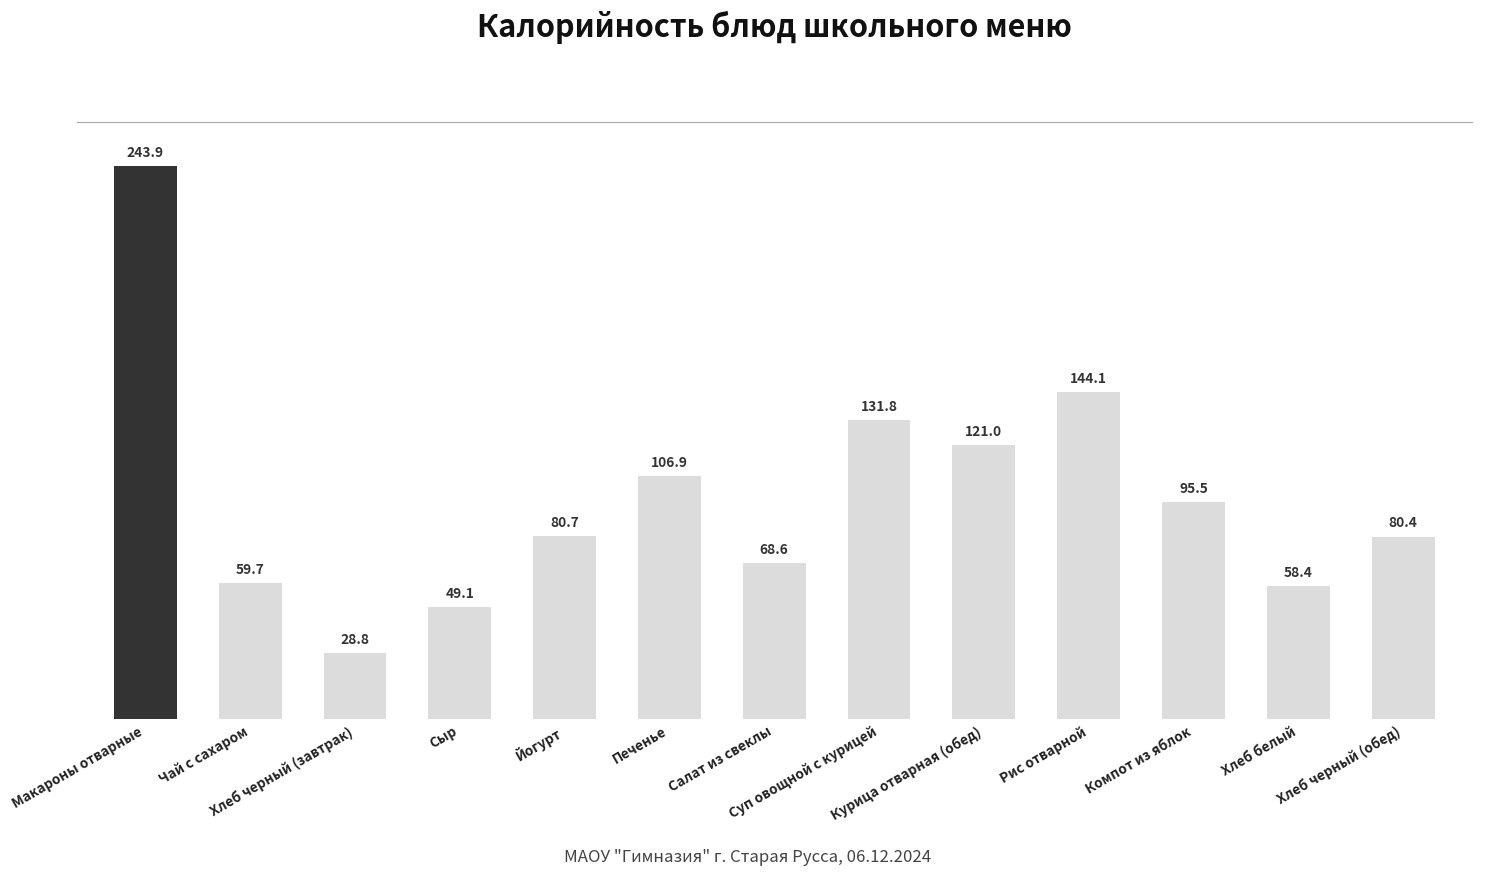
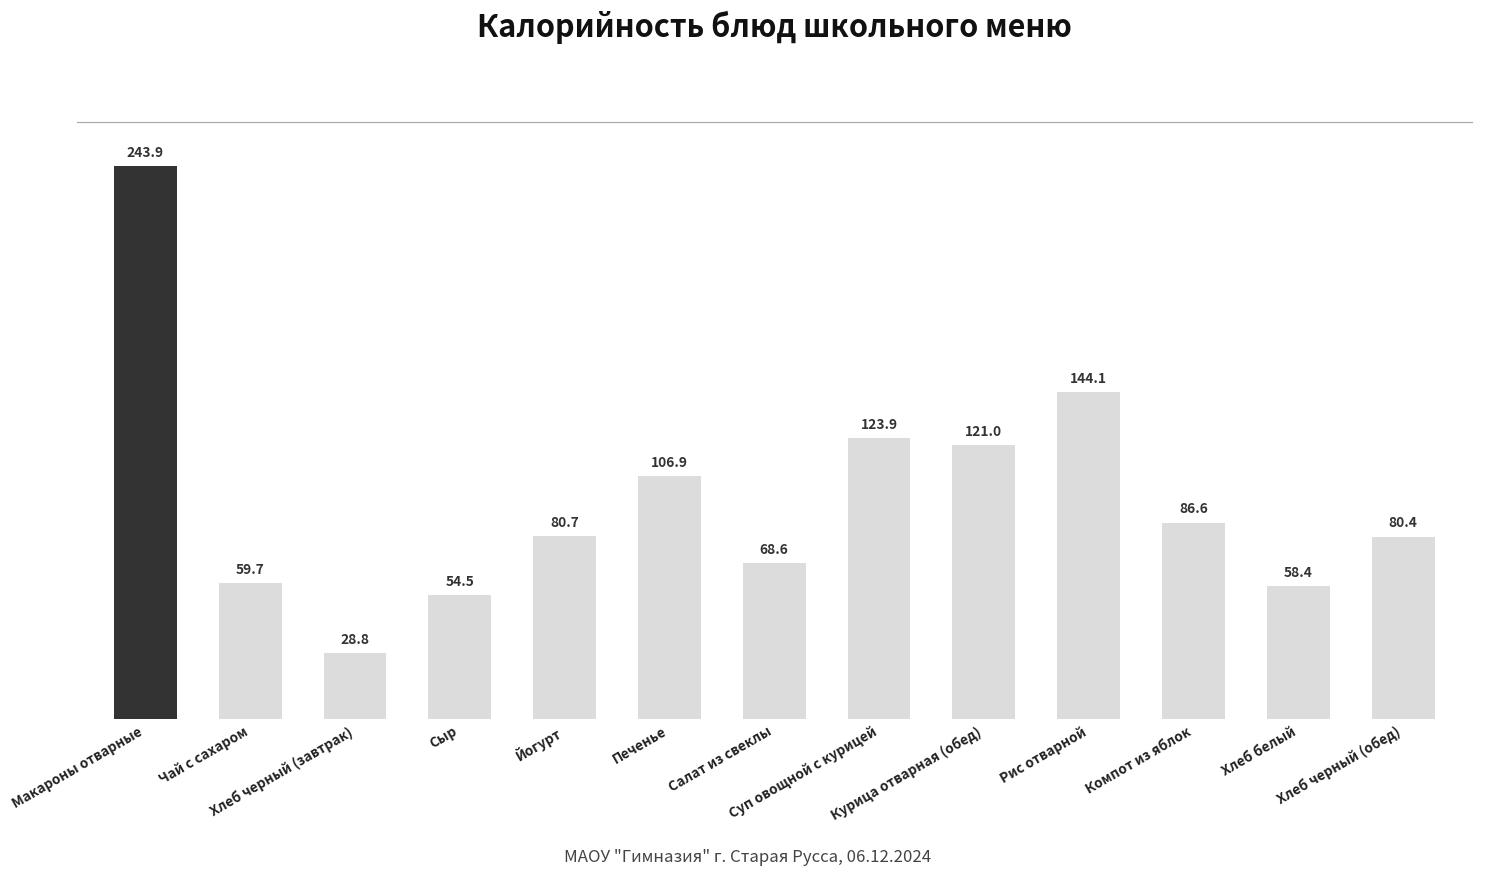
  {
    "Макароны отварные": 243.9,
    "Чай с сахаром": 59.7,
    "Хлеб черный (завтрак)": 28.8,
-   "Сыр": 49.1,
+   "Сыр": 54.5,
    "Йогурт": 80.7,
    "Печенье": 106.9,
    "Салат из свеклы": 68.6,
-   "Суп овощной с курицей": 131.8,
+   "Суп овощной с курицей": 123.9,
    "Курица отварная (обед)": 121.0,
    "Рис отварной": 144.1,
-   "Компот из яблок": 95.5,
+   "Компот из яблок": 86.6,
    "Хлеб белый": 58.4,
    "Хлеб черный (обед)": 80.4
  }
